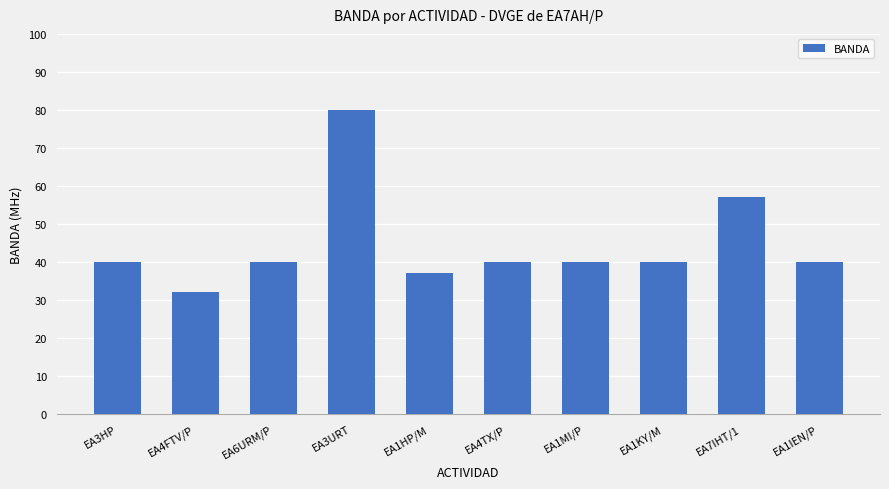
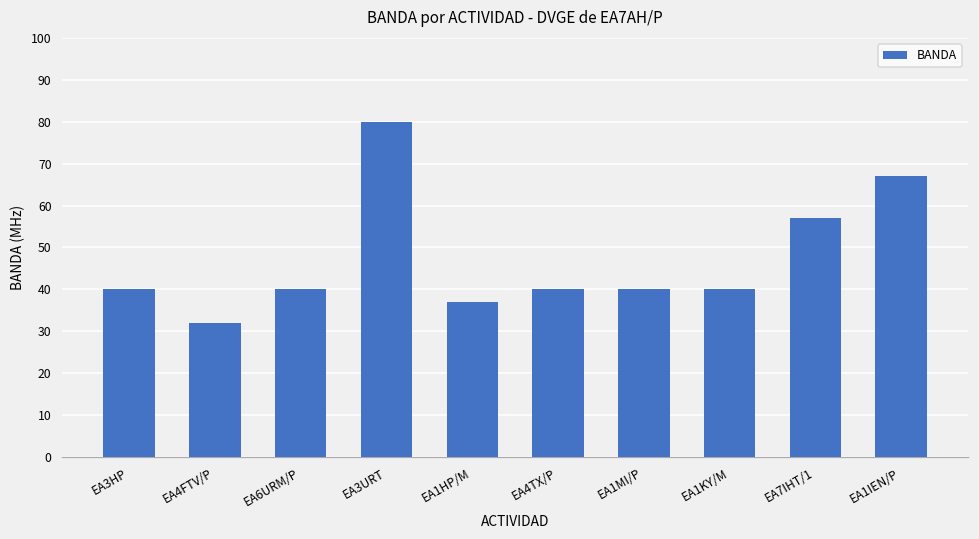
  {
    "EA3HP": 40,
    "EA4FTV/P": 32,
    "EA6URM/P": 40,
    "EA3URT": 80,
    "EA1HP/M": 37,
    "EA4TX/P": 40,
    "EA1MI/P": 40,
    "EA1KY/M": 40,
    "EA7IHT/1": 57,
-   "EA1IEN/P": 40
+   "EA1IEN/P": 67
  }
